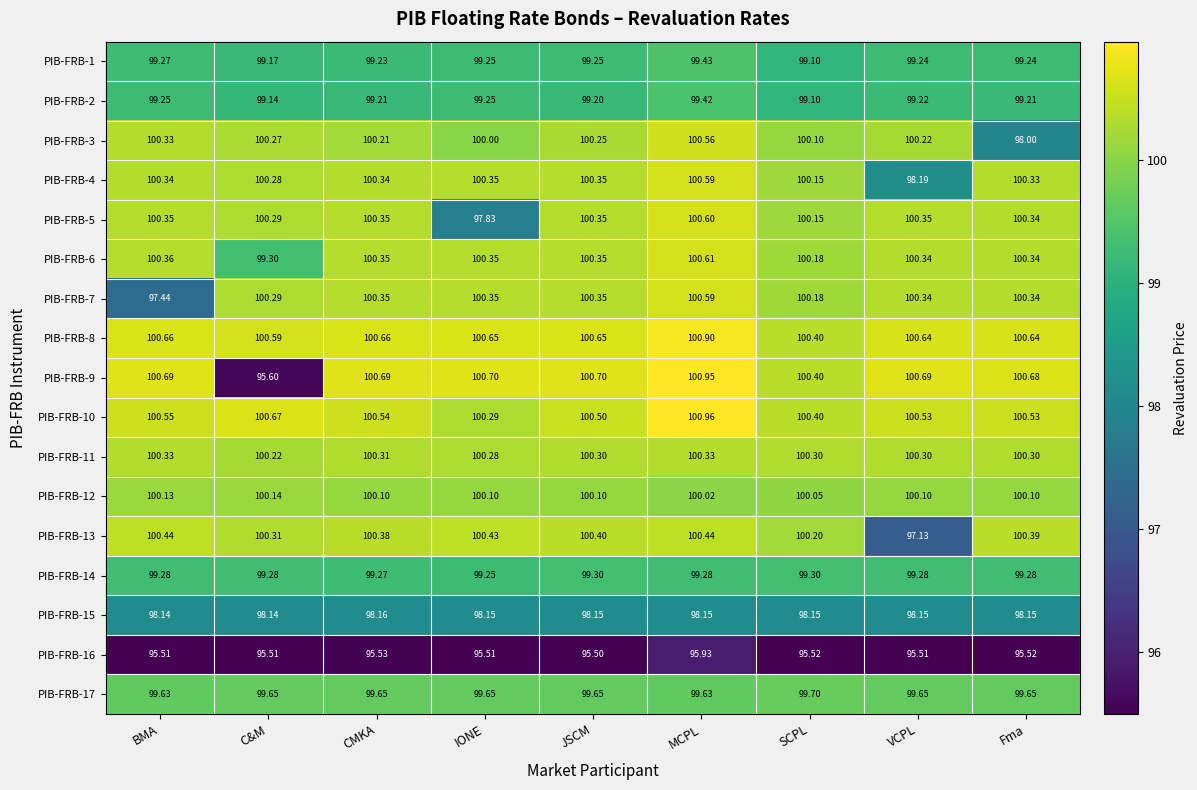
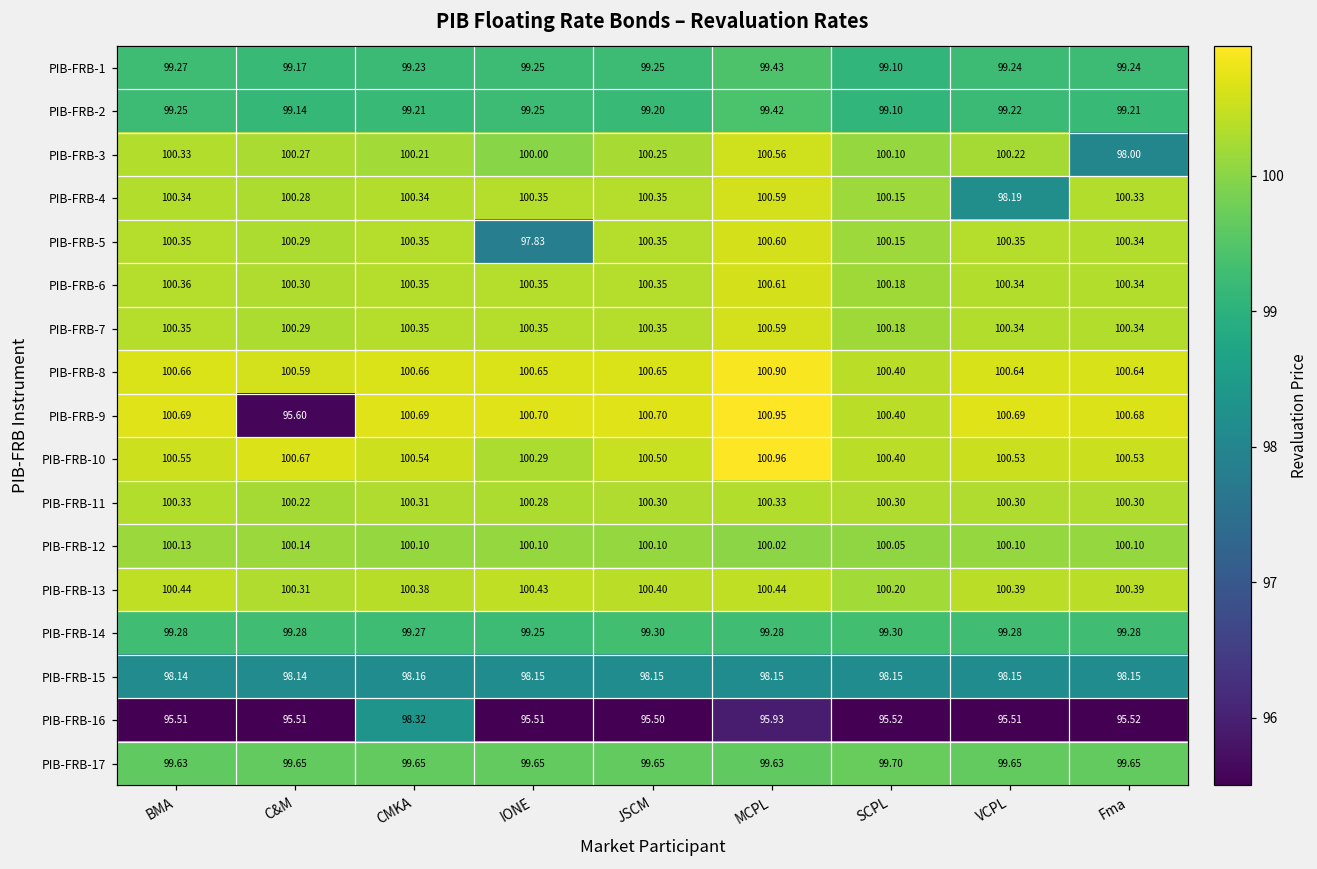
  {
    "PIB-FRB-1": {
      "BMA": 99.27,
      "C&M": 99.17,
      "CMKA": 99.23,
      "IONE": 99.25,
      "JSCM": 99.25,
      "MCPL": 99.43,
      "SCPL": 99.10,
      "VCPL": 99.24,
      "Fma": 99.24
    },
    "PIB-FRB-2": {
      "BMA": 99.25,
      "C&M": 99.14,
      "CMKA": 99.21,
      "IONE": 99.25,
      "JSCM": 99.20,
      "MCPL": 99.42,
      "SCPL": 99.10,
      "VCPL": 99.22,
      "Fma": 99.21
    },
    "PIB-FRB-3": {
      "BMA": 100.33,
      "C&M": 100.27,
      "CMKA": 100.21,
      "IONE": 100.00,
      "JSCM": 100.25,
      "MCPL": 100.56,
      "SCPL": 100.10,
      "VCPL": 100.22,
      "Fma": 98.00
    },
    "PIB-FRB-4": {
      "BMA": 100.34,
      "C&M": 100.28,
      "CMKA": 100.34,
      "IONE": 100.35,
      "JSCM": 100.35,
      "MCPL": 100.59,
      "SCPL": 100.15,
      "VCPL": 98.19,
      "Fma": 100.33
    },
    "PIB-FRB-5": {
      "BMA": 100.35,
      "C&M": 100.29,
      "CMKA": 100.35,
      "IONE": 97.83,
      "JSCM": 100.35,
      "MCPL": 100.60,
      "SCPL": 100.15,
      "VCPL": 100.35,
      "Fma": 100.34
    },
    "PIB-FRB-6": {
      "BMA": 100.36,
-     "C&M": 99.30,
+     "C&M": 100.30,
      "CMKA": 100.35,
      "IONE": 100.35,
      "JSCM": 100.35,
      "MCPL": 100.61,
      "SCPL": 100.18,
      "VCPL": 100.34,
      "Fma": 100.34
    },
    "PIB-FRB-7": {
-     "BMA": 97.44,
+     "BMA": 100.35,
      "C&M": 100.29,
      "CMKA": 100.35,
      "IONE": 100.35,
      "JSCM": 100.35,
      "MCPL": 100.59,
      "SCPL": 100.18,
      "VCPL": 100.34,
      "Fma": 100.34
    },
    "PIB-FRB-8": {
      "BMA": 100.66,
      "C&M": 100.59,
      "CMKA": 100.66,
      "IONE": 100.65,
      "JSCM": 100.65,
      "MCPL": 100.90,
      "SCPL": 100.40,
      "VCPL": 100.64,
      "Fma": 100.64
    },
    "PIB-FRB-9": {
      "BMA": 100.69,
      "C&M": 95.60,
      "CMKA": 100.69,
      "IONE": 100.70,
      "JSCM": 100.70,
      "MCPL": 100.95,
      "SCPL": 100.40,
      "VCPL": 100.69,
      "Fma": 100.68
    },
    "PIB-FRB-10": {
      "BMA": 100.55,
      "C&M": 100.67,
      "CMKA": 100.54,
      "IONE": 100.29,
      "JSCM": 100.50,
      "MCPL": 100.96,
      "SCPL": 100.40,
      "VCPL": 100.53,
      "Fma": 100.53
    },
    "PIB-FRB-11": {
      "BMA": 100.33,
      "C&M": 100.22,
      "CMKA": 100.31,
      "IONE": 100.28,
      "JSCM": 100.30,
      "MCPL": 100.33,
      "SCPL": 100.30,
      "VCPL": 100.30,
      "Fma": 100.30
    },
    "PIB-FRB-12": {
      "BMA": 100.13,
      "C&M": 100.14,
      "CMKA": 100.10,
      "IONE": 100.10,
      "JSCM": 100.10,
      "MCPL": 100.02,
      "SCPL": 100.05,
      "VCPL": 100.10,
      "Fma": 100.10
    },
    "PIB-FRB-13": {
      "BMA": 100.44,
      "C&M": 100.31,
      "CMKA": 100.38,
      "IONE": 100.43,
      "JSCM": 100.40,
      "MCPL": 100.44,
      "SCPL": 100.20,
-     "VCPL": 97.13,
+     "VCPL": 100.39,
      "Fma": 100.39
    },
    "PIB-FRB-14": {
      "BMA": 99.28,
      "C&M": 99.28,
      "CMKA": 99.27,
      "IONE": 99.25,
      "JSCM": 99.30,
      "MCPL": 99.28,
      "SCPL": 99.30,
      "VCPL": 99.28,
      "Fma": 99.28
    },
    "PIB-FRB-15": {
      "BMA": 98.14,
      "C&M": 98.14,
      "CMKA": 98.16,
      "IONE": 98.15,
      "JSCM": 98.15,
      "MCPL": 98.15,
      "SCPL": 98.15,
      "VCPL": 98.15,
      "Fma": 98.15
    },
    "PIB-FRB-16": {
      "BMA": 95.51,
      "C&M": 95.51,
-     "CMKA": 95.53,
+     "CMKA": 98.32,
      "IONE": 95.51,
      "JSCM": 95.50,
      "MCPL": 95.93,
      "SCPL": 95.52,
      "VCPL": 95.51,
      "Fma": 95.52
    },
    "PIB-FRB-17": {
      "BMA": 99.63,
      "C&M": 99.65,
      "CMKA": 99.65,
      "IONE": 99.65,
      "JSCM": 99.65,
      "MCPL": 99.63,
      "SCPL": 99.70,
      "VCPL": 99.65,
      "Fma": 99.65
    }
  }
